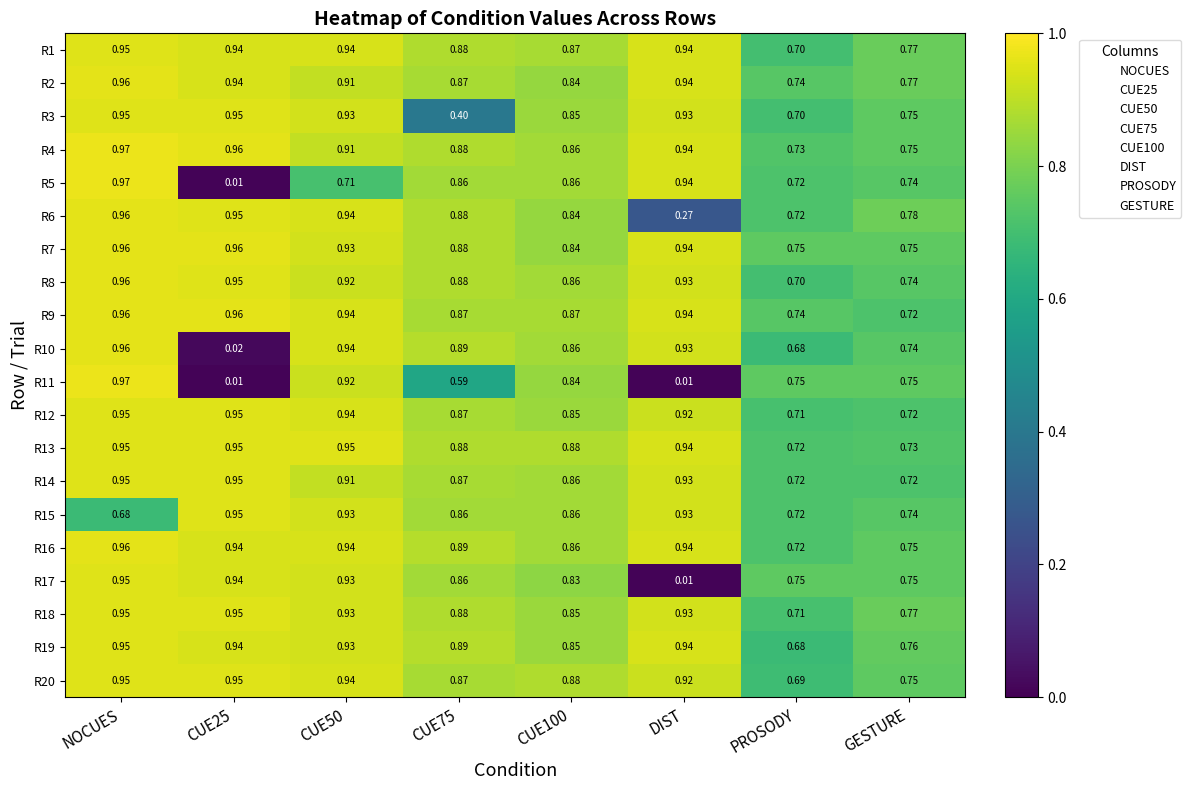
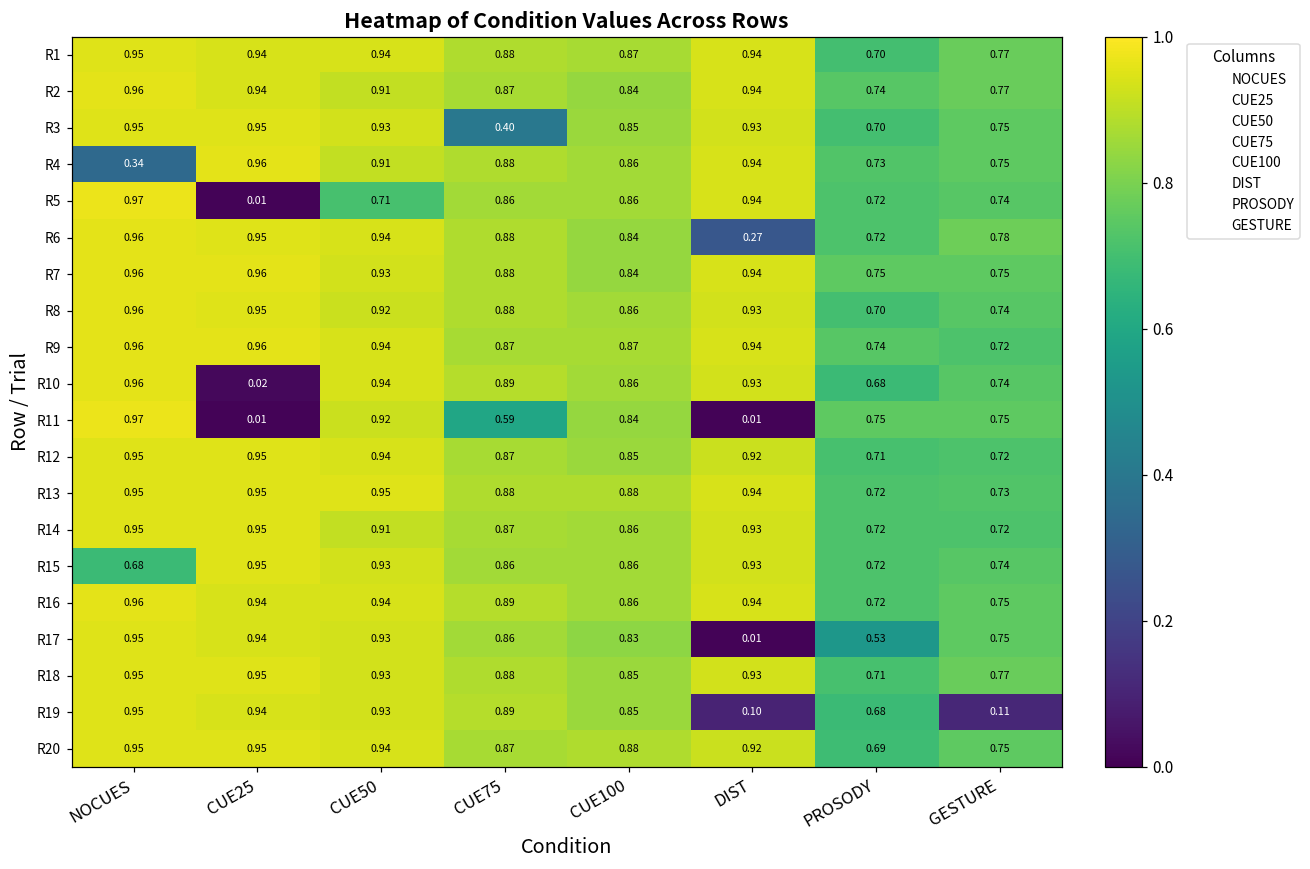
  {
    "R1": {
      "NOCUES": 0.95,
      "CUE25": 0.94,
      "CUE50": 0.94,
      "CUE75": 0.88,
      "CUE100": 0.87,
      "DIST": 0.94,
      "PROSODY": 0.70,
      "GESTURE": 0.77
    },
    "R2": {
      "NOCUES": 0.96,
      "CUE25": 0.94,
      "CUE50": 0.91,
      "CUE75": 0.87,
      "CUE100": 0.84,
      "DIST": 0.94,
      "PROSODY": 0.74,
      "GESTURE": 0.77
    },
    "R3": {
      "NOCUES": 0.95,
      "CUE25": 0.95,
      "CUE50": 0.93,
      "CUE75": 0.40,
      "CUE100": 0.85,
      "DIST": 0.93,
      "PROSODY": 0.70,
      "GESTURE": 0.75
    },
    "R4": {
-     "NOCUES": 0.97,
+     "NOCUES": 0.34,
      "CUE25": 0.96,
      "CUE50": 0.91,
      "CUE75": 0.88,
      "CUE100": 0.86,
      "DIST": 0.94,
      "PROSODY": 0.73,
      "GESTURE": 0.75
    },
    "R5": {
      "NOCUES": 0.97,
      "CUE25": 0.01,
      "CUE50": 0.71,
      "CUE75": 0.86,
      "CUE100": 0.86,
      "DIST": 0.94,
      "PROSODY": 0.72,
      "GESTURE": 0.74
    },
    "R6": {
      "NOCUES": 0.96,
      "CUE25": 0.95,
      "CUE50": 0.94,
      "CUE75": 0.88,
      "CUE100": 0.84,
      "DIST": 0.27,
      "PROSODY": 0.72,
      "GESTURE": 0.78
    },
    "R7": {
      "NOCUES": 0.96,
      "CUE25": 0.96,
      "CUE50": 0.93,
      "CUE75": 0.88,
      "CUE100": 0.84,
      "DIST": 0.94,
      "PROSODY": 0.75,
      "GESTURE": 0.75
    },
    "R8": {
      "NOCUES": 0.96,
      "CUE25": 0.95,
      "CUE50": 0.92,
      "CUE75": 0.88,
      "CUE100": 0.86,
      "DIST": 0.93,
      "PROSODY": 0.70,
      "GESTURE": 0.74
    },
    "R9": {
      "NOCUES": 0.96,
      "CUE25": 0.96,
      "CUE50": 0.94,
      "CUE75": 0.87,
      "CUE100": 0.87,
      "DIST": 0.94,
      "PROSODY": 0.74,
      "GESTURE": 0.72
    },
    "R10": {
      "NOCUES": 0.96,
      "CUE25": 0.02,
      "CUE50": 0.94,
      "CUE75": 0.89,
      "CUE100": 0.86,
      "DIST": 0.93,
      "PROSODY": 0.68,
      "GESTURE": 0.74
    },
    "R11": {
      "NOCUES": 0.97,
      "CUE25": 0.01,
      "CUE50": 0.92,
      "CUE75": 0.59,
      "CUE100": 0.84,
      "DIST": 0.01,
      "PROSODY": 0.75,
      "GESTURE": 0.75
    },
    "R12": {
      "NOCUES": 0.95,
      "CUE25": 0.95,
      "CUE50": 0.94,
      "CUE75": 0.87,
      "CUE100": 0.85,
      "DIST": 0.92,
      "PROSODY": 0.71,
      "GESTURE": 0.72
    },
    "R13": {
      "NOCUES": 0.95,
      "CUE25": 0.95,
      "CUE50": 0.95,
      "CUE75": 0.88,
      "CUE100": 0.88,
      "DIST": 0.94,
      "PROSODY": 0.72,
      "GESTURE": 0.73
    },
    "R14": {
      "NOCUES": 0.95,
      "CUE25": 0.95,
      "CUE50": 0.91,
      "CUE75": 0.87,
      "CUE100": 0.86,
      "DIST": 0.93,
      "PROSODY": 0.72,
      "GESTURE": 0.72
    },
    "R15": {
      "NOCUES": 0.68,
      "CUE25": 0.95,
      "CUE50": 0.93,
      "CUE75": 0.86,
      "CUE100": 0.86,
      "DIST": 0.93,
      "PROSODY": 0.72,
      "GESTURE": 0.74
    },
    "R16": {
      "NOCUES": 0.96,
      "CUE25": 0.94,
      "CUE50": 0.94,
      "CUE75": 0.89,
      "CUE100": 0.86,
      "DIST": 0.94,
      "PROSODY": 0.72,
      "GESTURE": 0.75
    },
    "R17": {
      "NOCUES": 0.95,
      "CUE25": 0.94,
      "CUE50": 0.93,
      "CUE75": 0.86,
      "CUE100": 0.83,
      "DIST": 0.01,
-     "PROSODY": 0.75,
+     "PROSODY": 0.53,
      "GESTURE": 0.75
    },
    "R18": {
      "NOCUES": 0.95,
      "CUE25": 0.95,
      "CUE50": 0.93,
      "CUE75": 0.88,
      "CUE100": 0.85,
      "DIST": 0.93,
      "PROSODY": 0.71,
      "GESTURE": 0.77
    },
    "R19": {
      "NOCUES": 0.95,
      "CUE25": 0.94,
      "CUE50": 0.93,
      "CUE75": 0.89,
      "CUE100": 0.85,
-     "DIST": 0.94,
+     "DIST": 0.10,
      "PROSODY": 0.68,
-     "GESTURE": 0.76
+     "GESTURE": 0.11
    },
    "R20": {
      "NOCUES": 0.95,
      "CUE25": 0.95,
      "CUE50": 0.94,
      "CUE75": 0.87,
      "CUE100": 0.88,
      "DIST": 0.92,
      "PROSODY": 0.69,
      "GESTURE": 0.75
    }
  }
